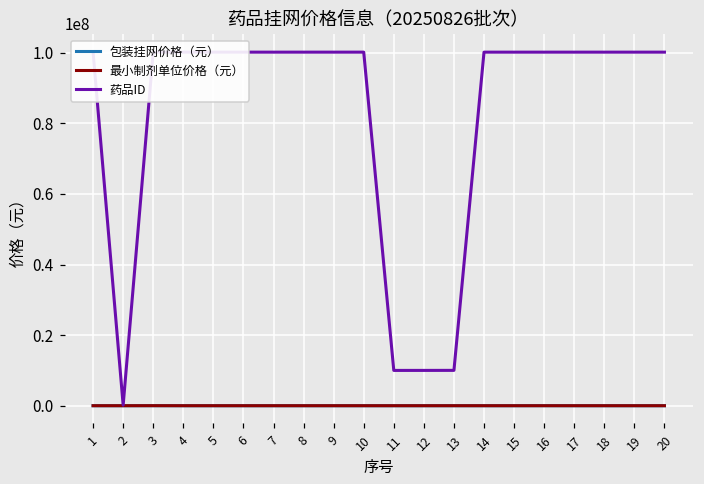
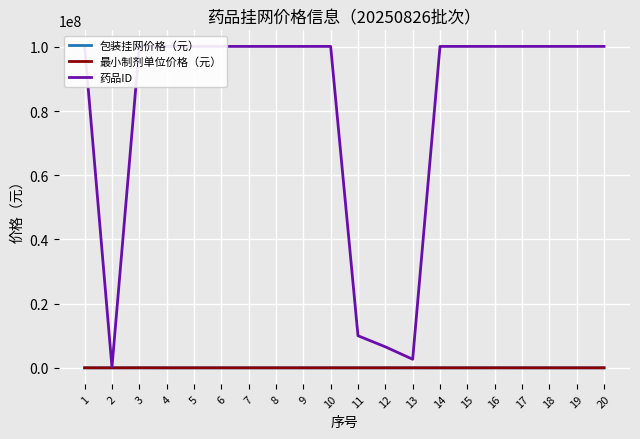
  {
    "最小制剂单位价格（元）": {
      "1": 0,
      "3": 0,
      "4": 0,
      "5": 0,
      "6": 0,
      "7": 0,
      "8": 0,
      "9": 0,
      "10": 0,
      "11": 0,
      "12": 0,
      "13": 0,
      "14": 0,
      "15": 0,
      "16": 0,
      "17": 0,
      "18": 0,
      "19": 0,
      "20": 0
    },
    "药品ID": {
      "7": 100000000,
      "8": 100000000,
      "9": 100000000,
      "10": 100000000,
      "11": 10000000,
-     "12": 10000000,
-     "13": 10000000,
+     "12": 7000000,
+     "13": 3000000,
      "14": 100000000,
      "15": 100000000,
      "16": 100000000,
      "17": 100000000,
      "18": 100000000,
      "19": 100000000,
      "20": 100000000
    }
  }
